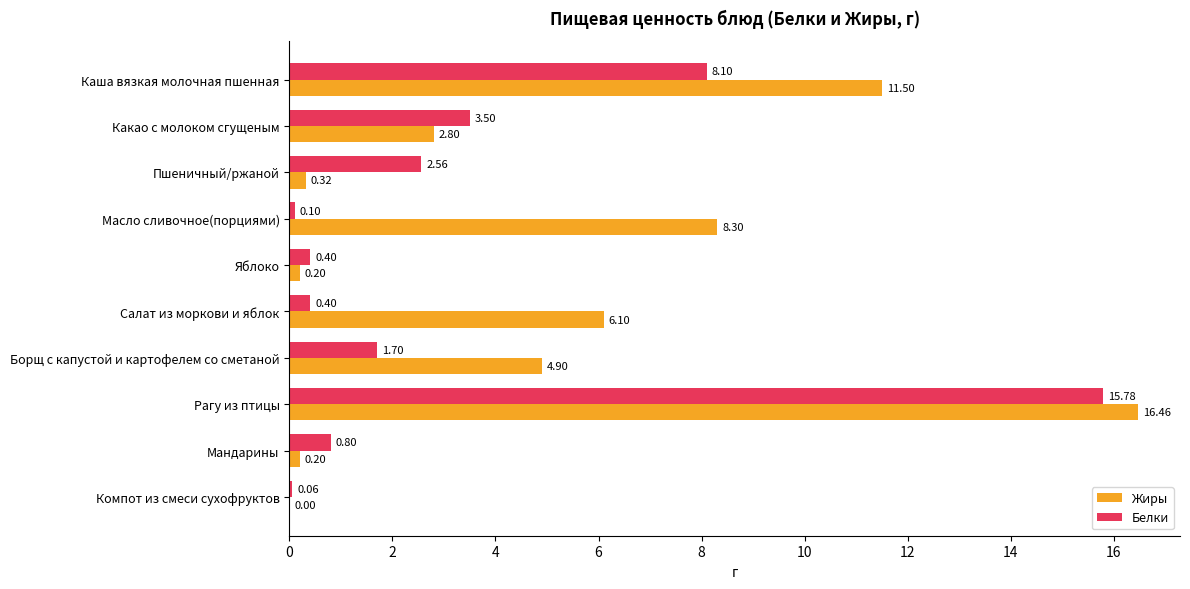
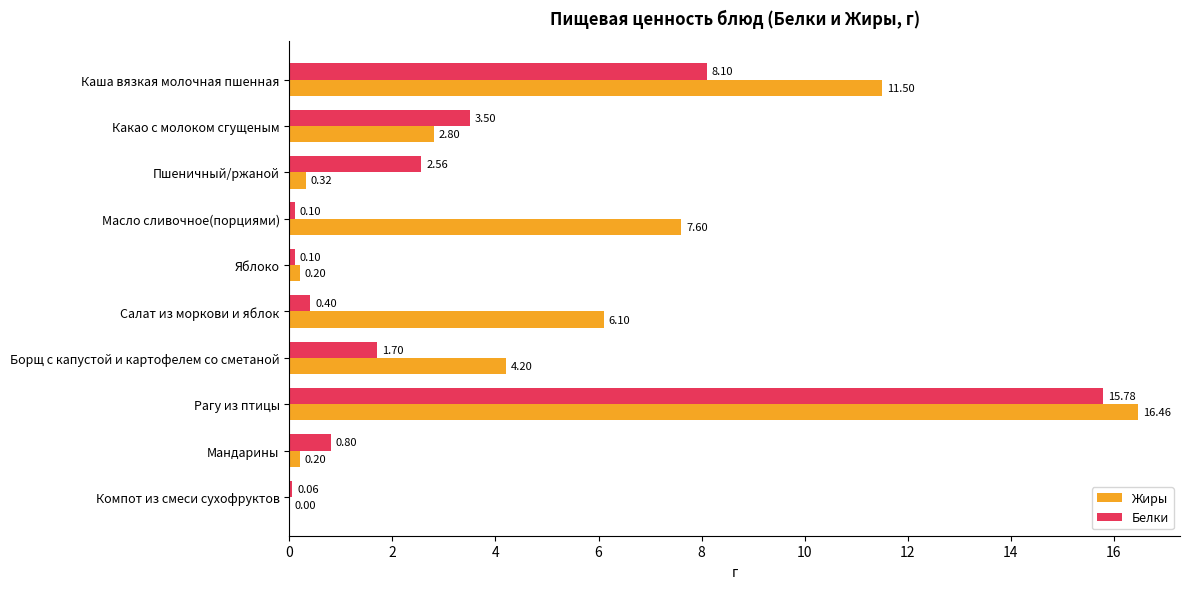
  {
    "Жиры": {
      "Каша вязкая молочная пшенная": 11.50,
      "Какао с молоком сгущеным": 2.80,
      "Пшеничный/ржаной": 0.32,
-     "Масло сливочное(порциями)": 8.30,
+     "Масло сливочное(порциями)": 7.60,
      "Яблоко": 0.20,
      "Салат из моркови и яблок": 6.10,
-     "Борщ с капустой и картофелем со сметаной": 4.90,
+     "Борщ с капустой и картофелем со сметаной": 4.20,
      "Рагу из птицы": 16.46,
      "Мандарины": 0.20,
      "Компот из смеси сухофруктов": 0.00
    },
    "Белки": {
      "Каша вязкая молочная пшенная": 8.10,
      "Какао с молоком сгущеным": 3.50,
      "Пшеничный/ржаной": 2.56,
      "Масло сливочное(порциями)": 0.10,
-     "Яблоко": 0.40,
+     "Яблоко": 0.10,
      "Салат из моркови и яблок": 0.40,
      "Борщ с капустой и картофелем со сметаной": 1.70,
      "Рагу из птицы": 15.78,
      "Мандарины": 0.80,
      "Компот из смеси сухофруктов": 0.06
    }
  }
